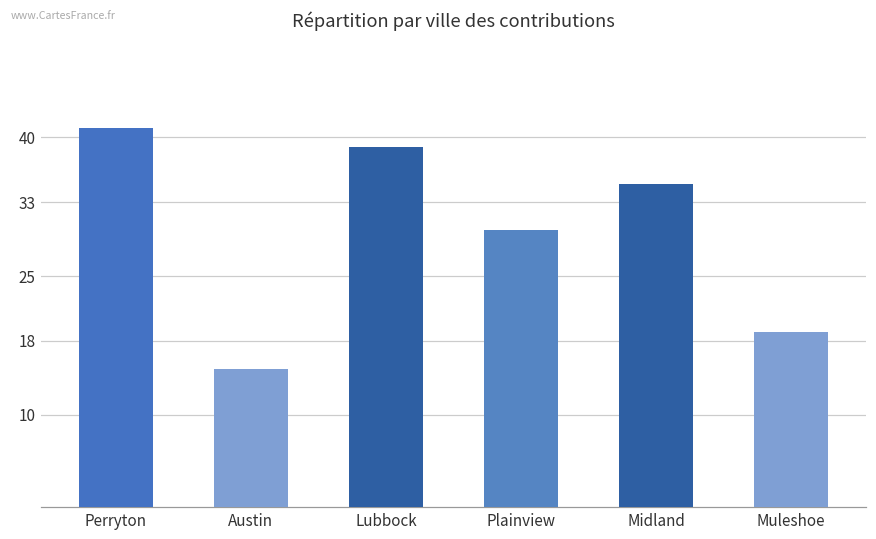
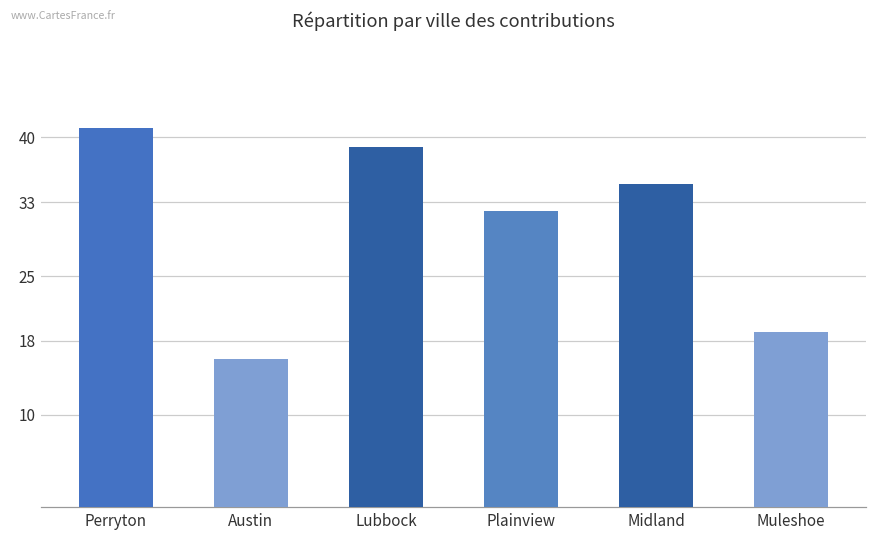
  {
    "Perryton": 41,
-   "Austin": 15,
+   "Austin": 16,
    "Lubbock": 39,
-   "Plainview": 30,
+   "Plainview": 32,
    "Midland": 35,
    "Muleshoe": 19
  }
